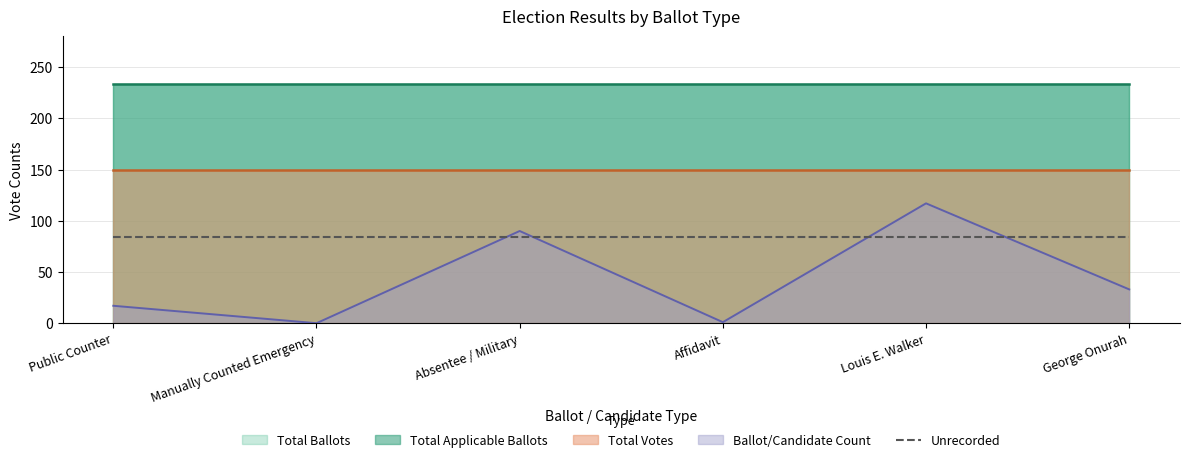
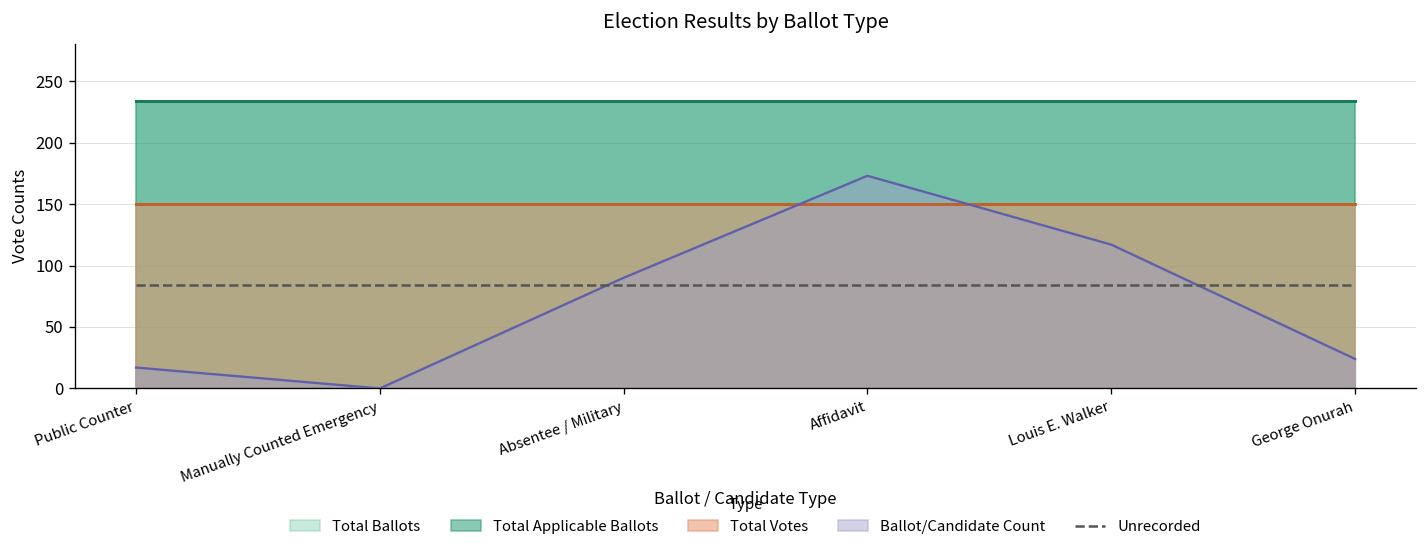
  {
    "Unrecorded": {
      "Public Counter": 84,
      "Manually Counted Emergency": 84,
      "Absentee / Military": 84,
      "Affidavit": 84,
      "Louis E. Walker": 84,
      "George Onurah": 84
    },
    "Total Applicable Ballots": {
      "Public Counter": 234,
      "Manually Counted Emergency": 234,
      "Absentee / Military": 234,
      "Affidavit": 234,
      "Louis E. Walker": 234,
      "George Onurah": 234
    },
    "Total Votes": {
      "Public Counter": 150,
      "Manually Counted Emergency": 150,
      "Absentee / Military": 150,
      "Affidavit": 150,
      "Louis E. Walker": 150,
      "George Onurah": 150
    },
    "Ballot/Candidate Count": {
      "Public Counter": 17,
      "Manually Counted Emergency": 0,
      "Absentee / Military": 90,
-     "Affidavit": 1,
+     "Affidavit": 173,
      "Louis E. Walker": 117,
-     "George Onurah": 33
+     "George Onurah": 24
    }
  }
